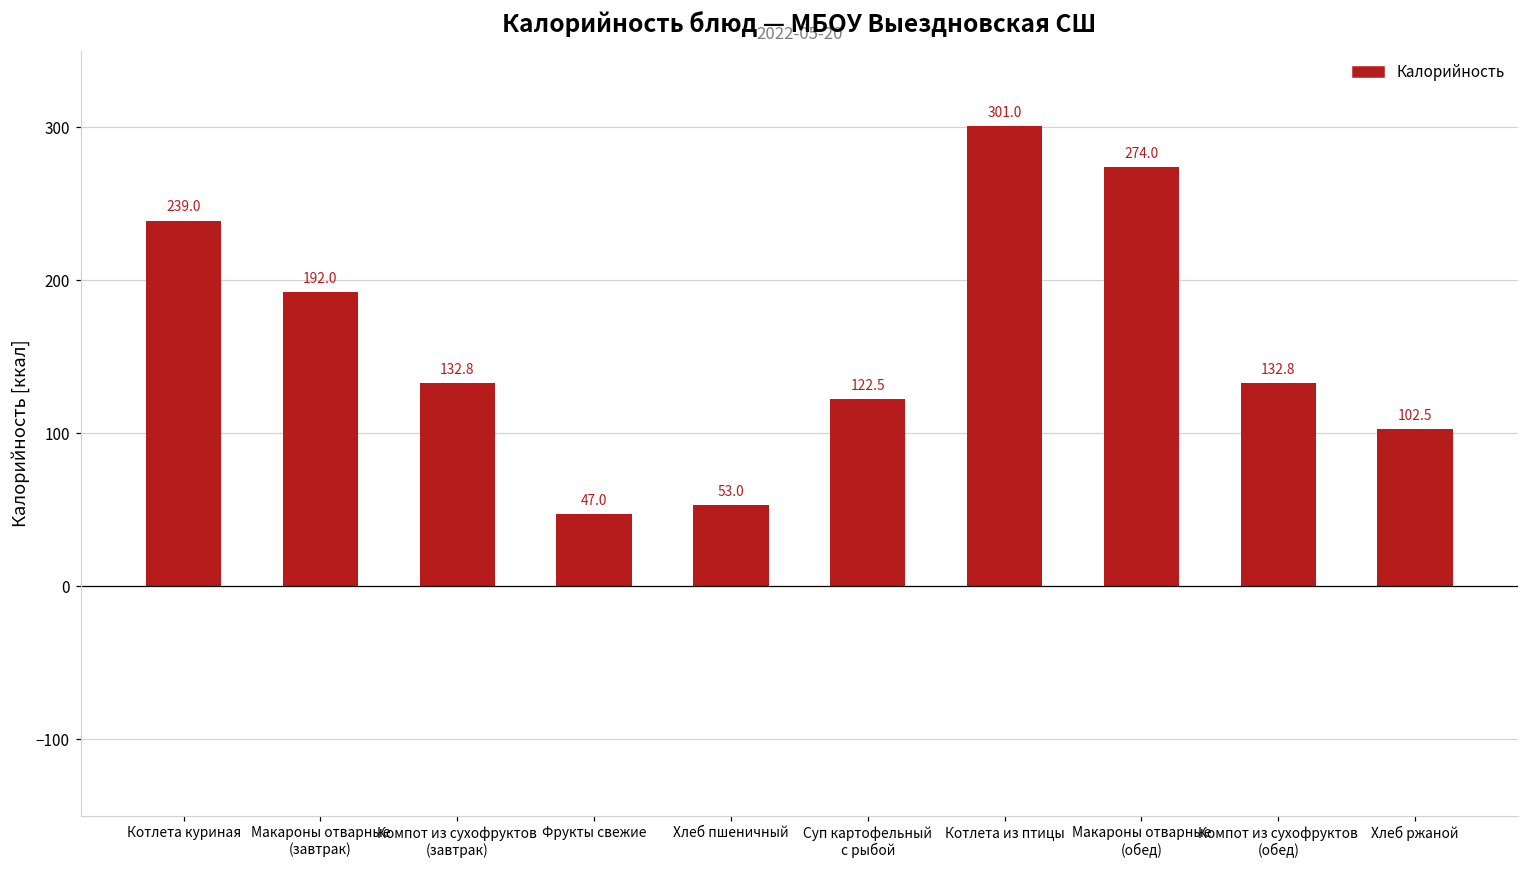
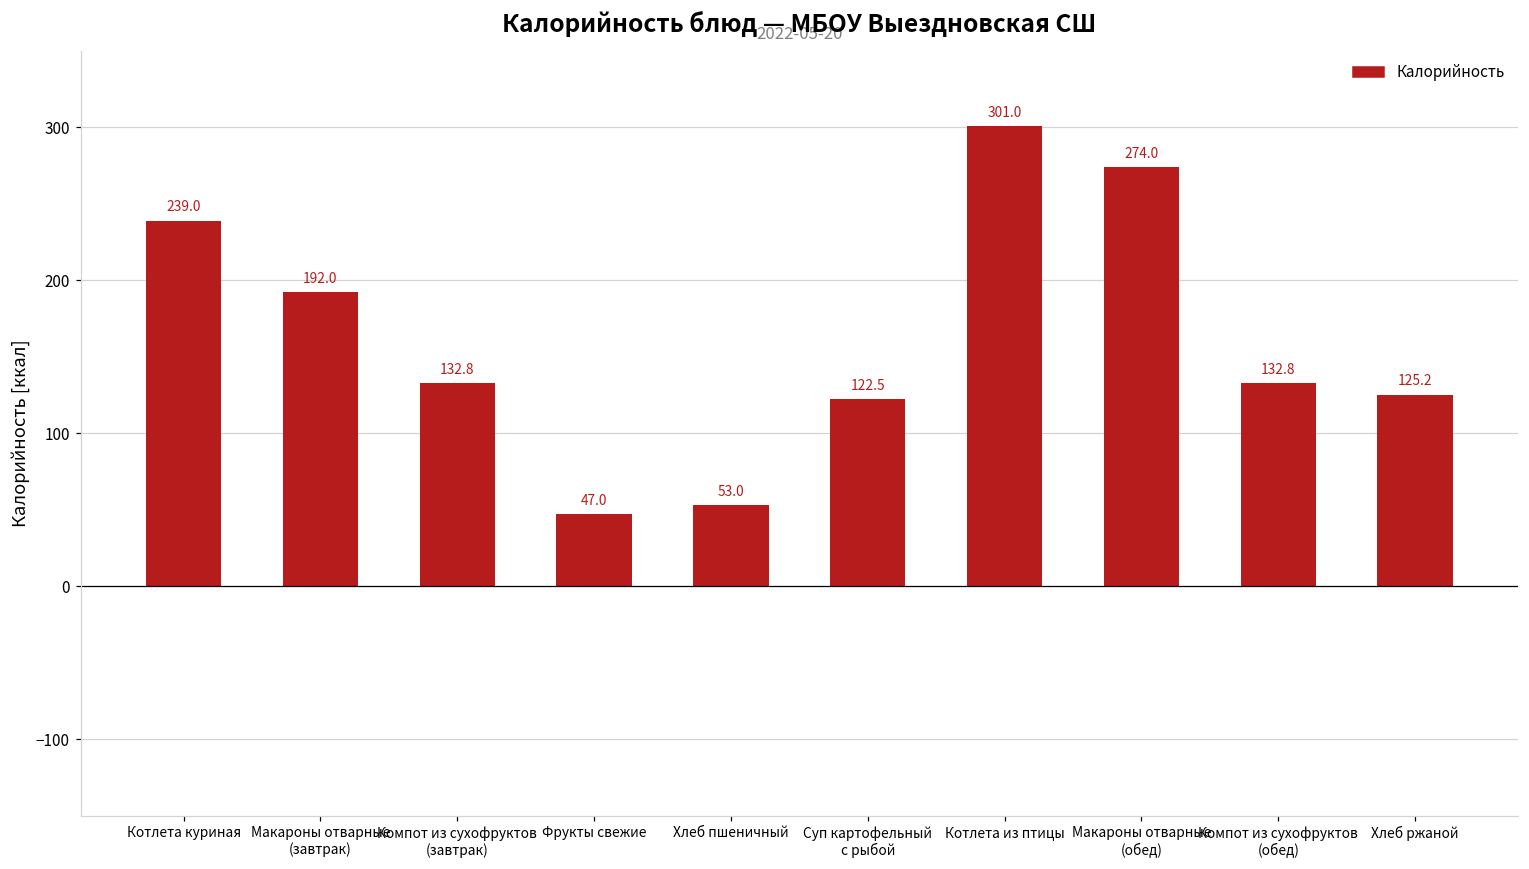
  {
    "Котлета куриная": 239.0,
    "Макароны отварные (завтрак)": 192.0,
    "Компот из сухофруктов (завтрак)": 132.8,
    "Фрукты свежие": 47.0,
    "Хлеб пшеничный": 53.0,
    "Суп картофельный с рыбой": 122.5,
    "Котлета из птицы": 301.0,
    "Макароны отварные (обед)": 274.0,
    "Компот из сухофруктов (обед)": 132.8,
-   "Хлеб ржаной": 102.5
+   "Хлеб ржаной": 125.2
  }
